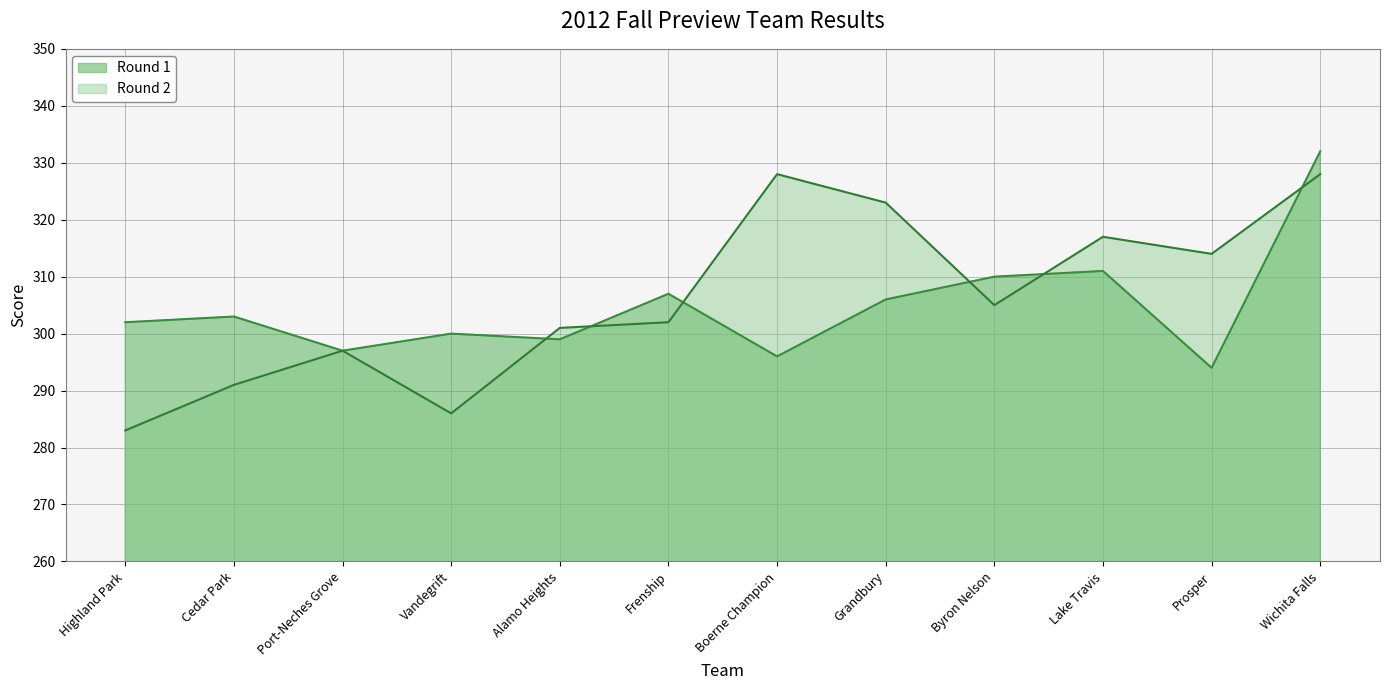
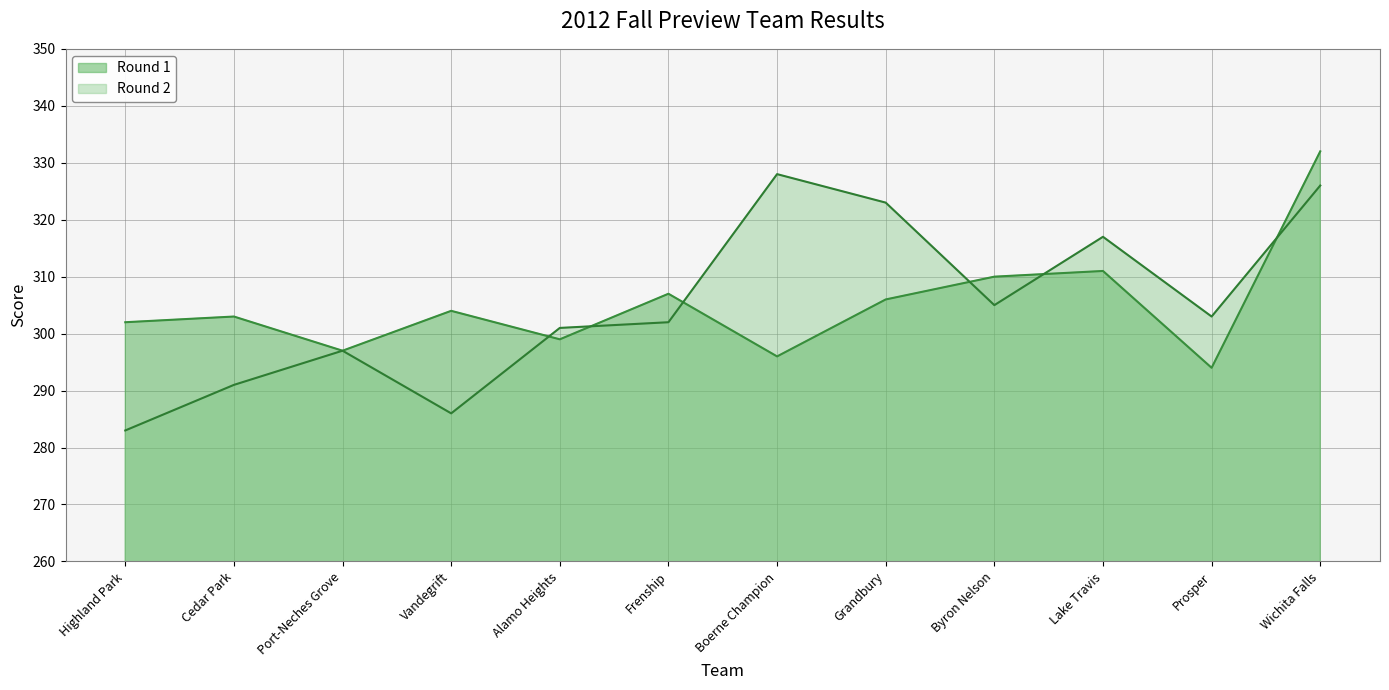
  {
    "Round 1": {
      "Highland Park": 302,
      "Cedar Park": 303,
-     "Vandegrift": 300,
+     "Vandegrift": 304,
      "Alamo Heights": 299,
      "Frenship": 307,
      "Boerne Champion": 296,
      "Grandbury": 306,
      "Byron Nelson": 310,
      "Lake Travis": 311,
      "Prosper": 294,
      "Wichita Falls": 332
    },
    "Round 2": {
      "Highland Park": 283,
      "Cedar Park": 291,
      "Vandegrift": 286,
      "Alamo Heights": 301,
      "Frenship": 302,
      "Boerne Champion": 328,
      "Grandbury": 323,
      "Byron Nelson": 305,
      "Lake Travis": 317,
-     "Prosper": 314,
-     "Wichita Falls": 328
+     "Prosper": 303,
+     "Wichita Falls": 326
    }
  }
